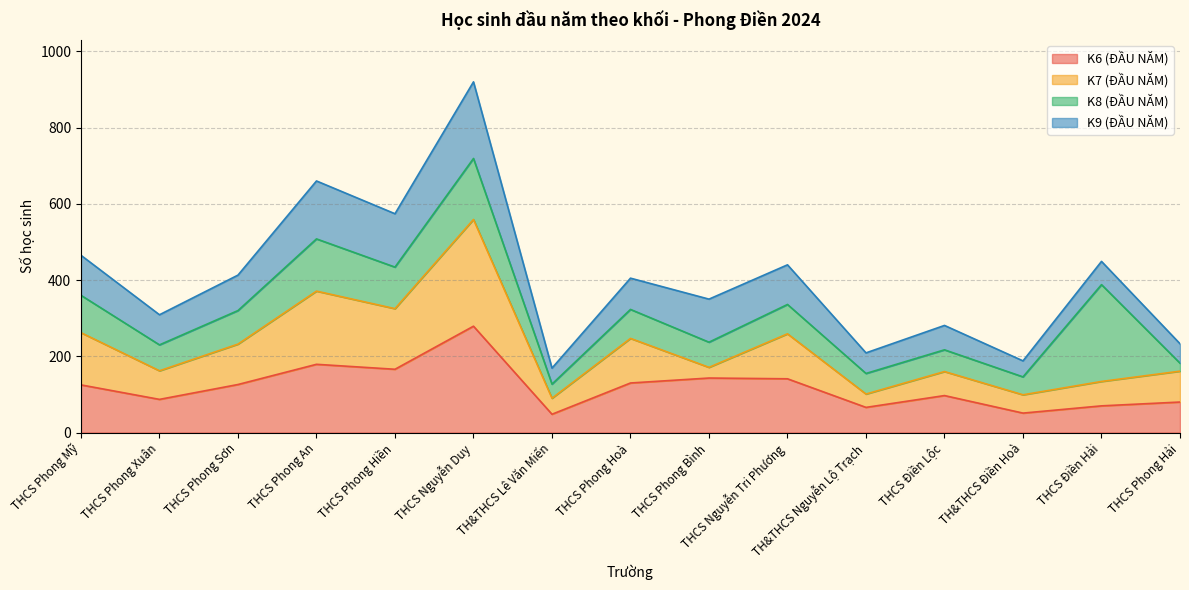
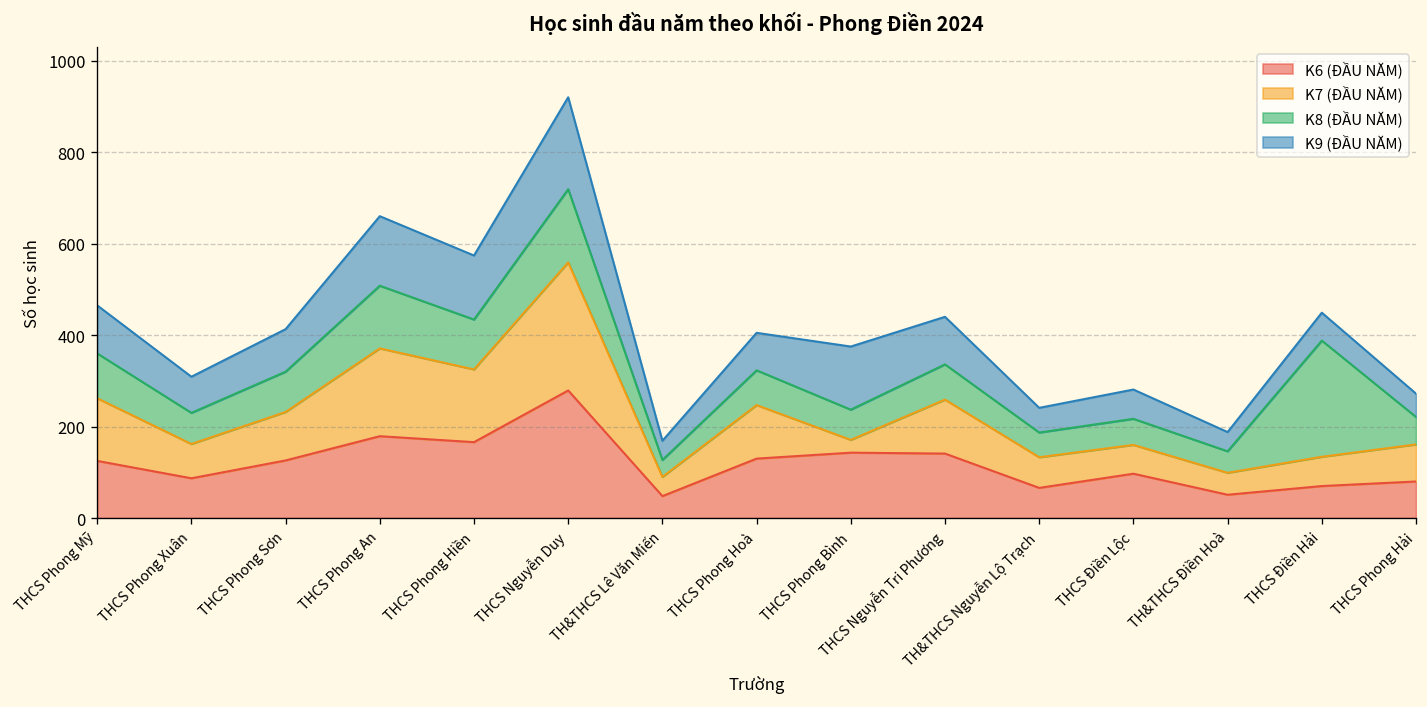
  {
    "K6 (ĐẦU NĂM)": {
      "THCS Phong Mỹ": 130,
      "THCS Phong Xuân": 90,
      "THCS Phong Sơn": 130,
      "THCS Phong An": 180,
      "THCS Phong Hiền": 170,
      "THCS Nguyễn Duy": 280,
      "TH&THCS Lê Văn Miến": 50,
      "THCS Phong Hoà": 130,
      "THCS Phong Bình": 140,
      "THCS Nguyễn Tri Phương": 140,
      "TH&THCS Nguyễn Lộ Trạch": 70,
      "THCS Điền Lộc": 100,
      "TH&THCS Điền Hoà": 50,
      "THCS Điền Hải": 70,
      "THCS Phong Hải": 80
    },
    "K7 (ĐẦU NĂM)": {
      "THCS Phong Mỹ": 140,
      "THCS Phong Xuân": 80,
      "THCS Phong Sơn": 110,
      "THCS Phong An": 190,
      "THCS Phong Hiền": 160,
      "THCS Nguyễn Duy": 280,
      "TH&THCS Lê Văn Miến": 40,
      "THCS Phong Hoà": 120,
      "THCS Phong Bình": 30,
      "THCS Nguyễn Tri Phương": 120,
-     "TH&THCS Nguyễn Lộ Trạch": 40,
+     "TH&THCS Nguyễn Lộ Trạch": 70,
      "THCS Điền Lộc": 60,
      "TH&THCS Điền Hoà": 50,
      "THCS Điền Hải": 60,
      "THCS Phong Hải": 80
    },
    "K8 (ĐẦU NĂM)": {
      "THCS Phong Mỹ": 100,
      "THCS Phong Xuân": 70,
      "THCS Phong Sơn": 90,
      "THCS Phong An": 140,
      "THCS Phong Hiền": 110,
      "THCS Nguyễn Duy": 160,
      "TH&THCS Lê Văn Miến": 40,
      "THCS Phong Hoà": 80,
      "THCS Phong Bình": 70,
      "THCS Nguyễn Tri Phương": 80,
      "TH&THCS Nguyễn Lộ Trạch": 50,
      "THCS Điền Lộc": 60,
      "TH&THCS Điền Hoà": 50,
      "THCS Điền Hải": 250,
-     "THCS Phong Hải": 20
+     "THCS Phong Hải": 60
    },
    "K9 (ĐẦU NĂM)": {
      "THCS Phong Mỹ": 110,
      "THCS Phong Xuân": 80,
      "THCS Phong Sơn": 90,
      "THCS Phong An": 150,
      "THCS Phong Hiền": 140,
      "THCS Nguyễn Duy": 200,
      "TH&THCS Lê Văn Miến": 40,
      "THCS Phong Hoà": 80,
-     "THCS Phong Bình": 110,
+     "THCS Phong Bình": 140,
      "THCS Nguyễn Tri Phương": 100,
      "TH&THCS Nguyễn Lộ Trạch": 50,
      "THCS Điền Lộc": 60,
      "TH&THCS Điền Hoà": 40,
      "THCS Điền Hải": 60,
      "THCS Phong Hải": 50
    }
  }
